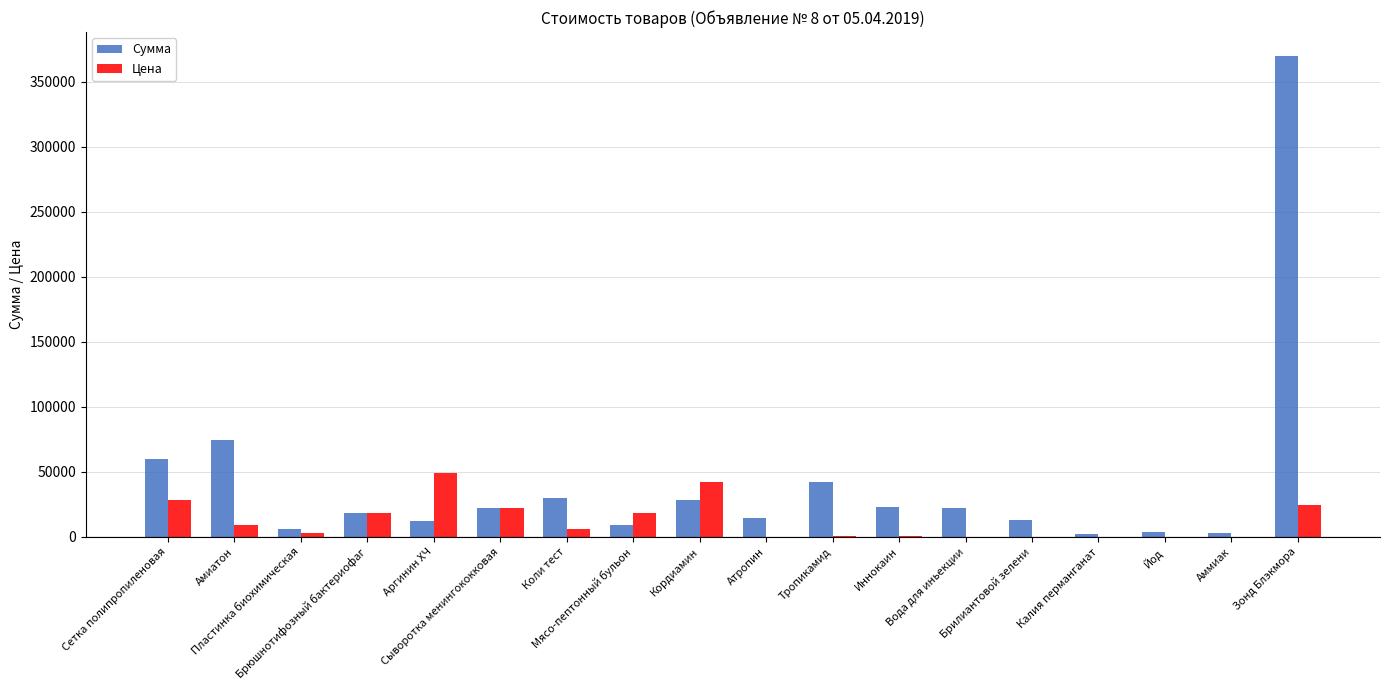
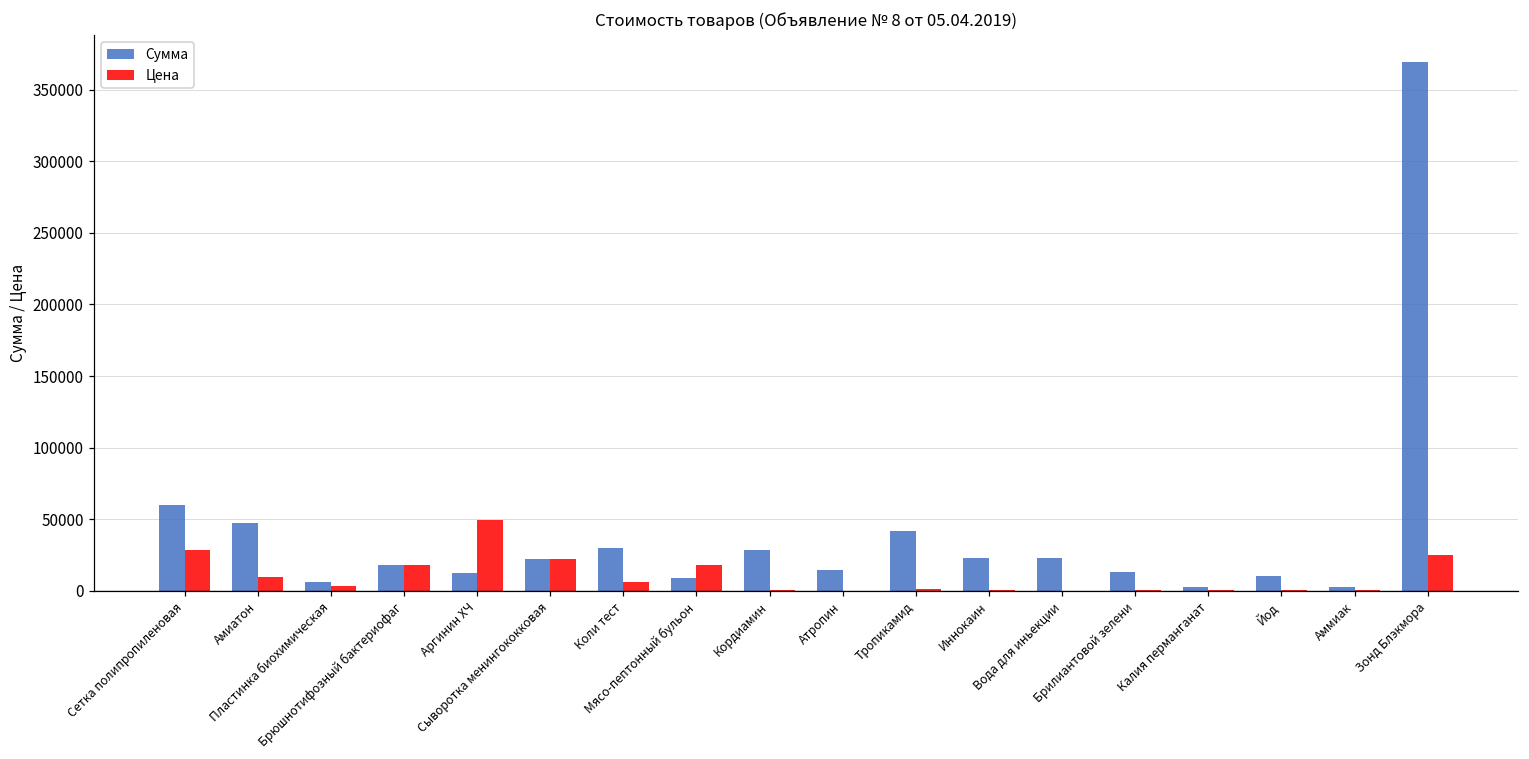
  {
    "Сумма": {
      "Сетка полипропиленовая": 60000,
-     "Амиатон": 74000,
+     "Амиатон": 48000,
      "Пластинка биохимическая": 6000,
      "Брюшнотифозный бактериофаг": 18000,
      "Аргинин ХЧ": 12000,
      "Сыворотка менингококковая": 22000,
      "Коли тест": 30000,
      "Мясо-пептонный бульон": 9000,
      "Кордиамин": 28000,
      "Атропин": 14000,
      "Тропикамид": 42000,
      "Иннокаин": 23000,
      "Вода для иньекции": 23000,
      "Брилиантовой зелени": 13000,
      "Калия перманганат": 2000,
-     "Йод": 4000,
+     "Йод": 11000,
      "Аммиак": 3000,
      "Зонд Блэкмора": 370000
    },
    "Цена": {
      "Сетка полипропиленовая": 29000,
      "Амиатон": 10000,
      "Пластинка биохимическая": 3000,
      "Брюшнотифозный бактериофаг": 18000,
      "Аргинин ХЧ": 49000,
      "Сыворотка менингококковая": 22000,
      "Коли тест": 6000,
      "Мясо-пептонный бульон": 18000,
-     "Кордиамин": 42000,
+     "Кордиамин": 0,
      "Зонд Блэкмора": 25000
    }
  }
